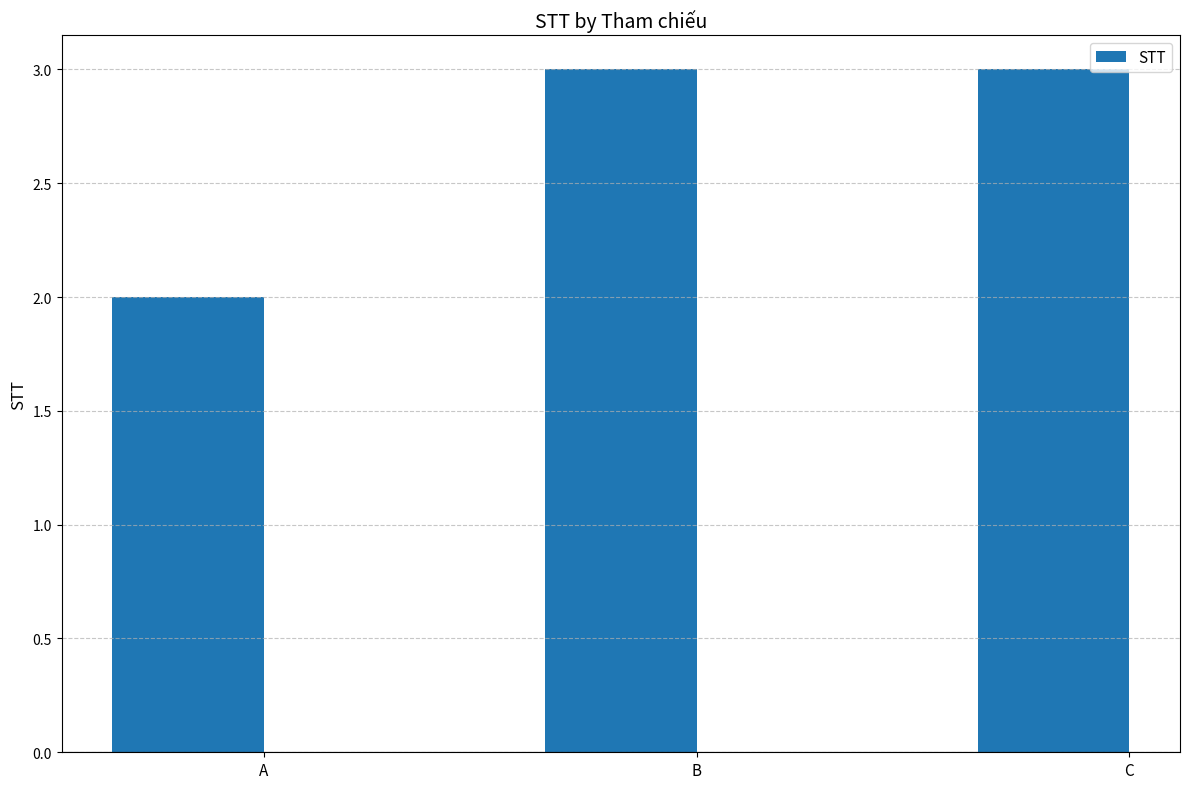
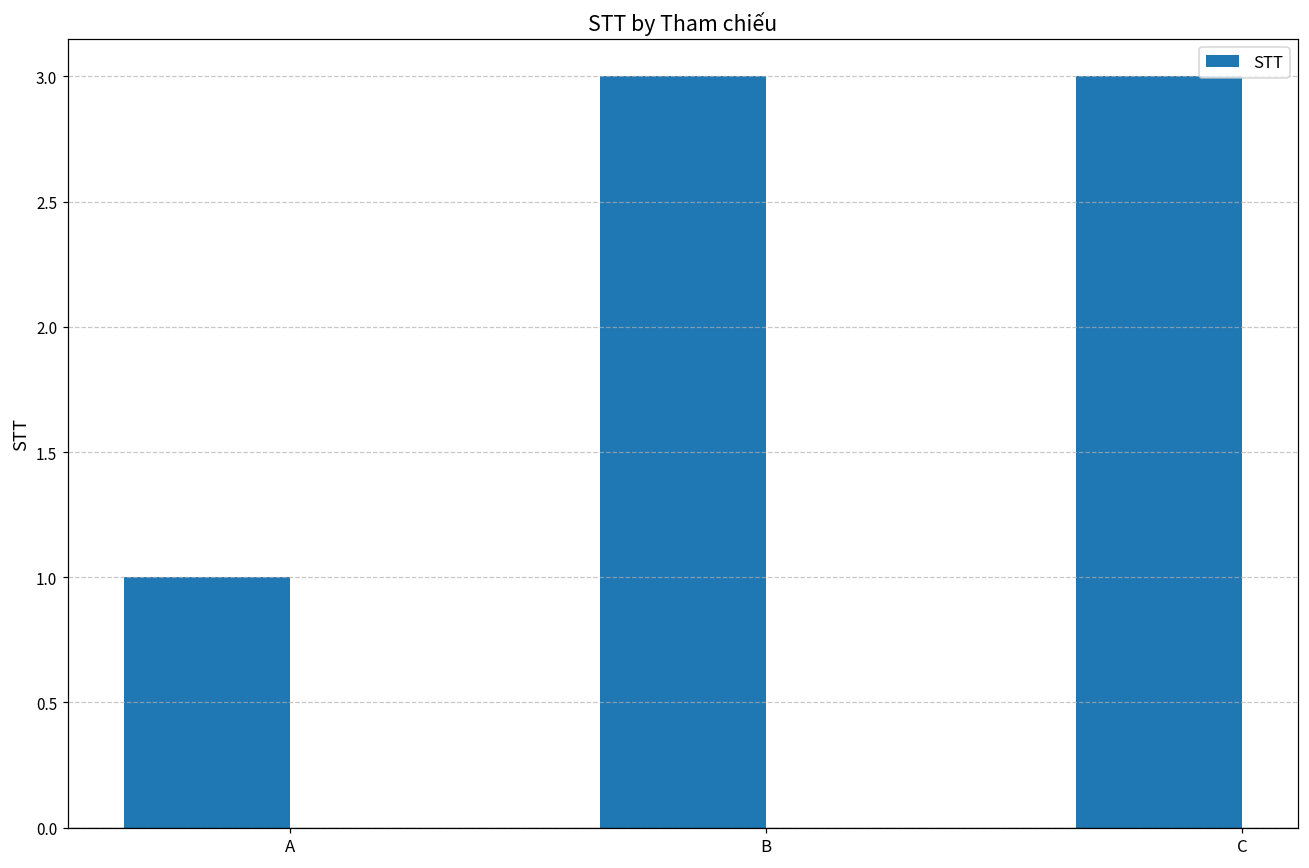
  {
-   "A": 2,
+   "A": 1,
    "B": 3,
    "C": 3
  }
